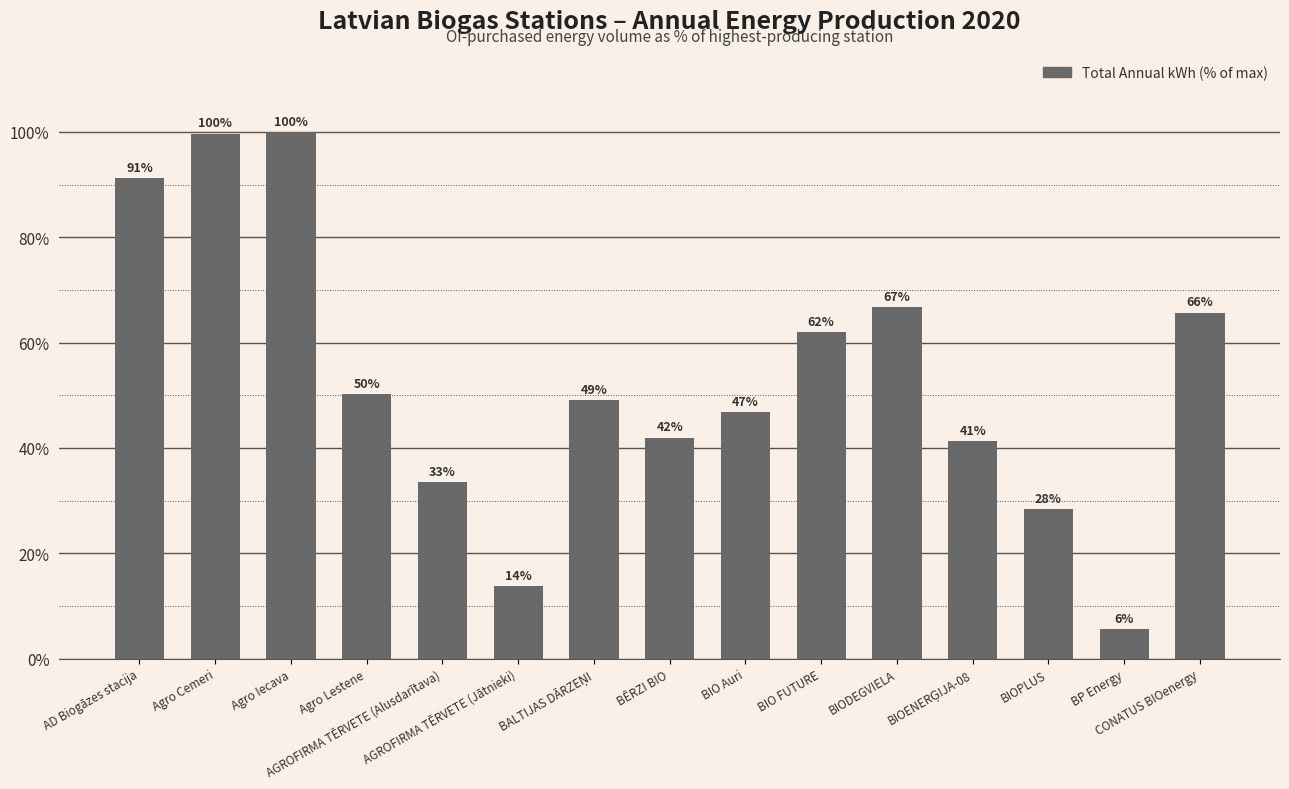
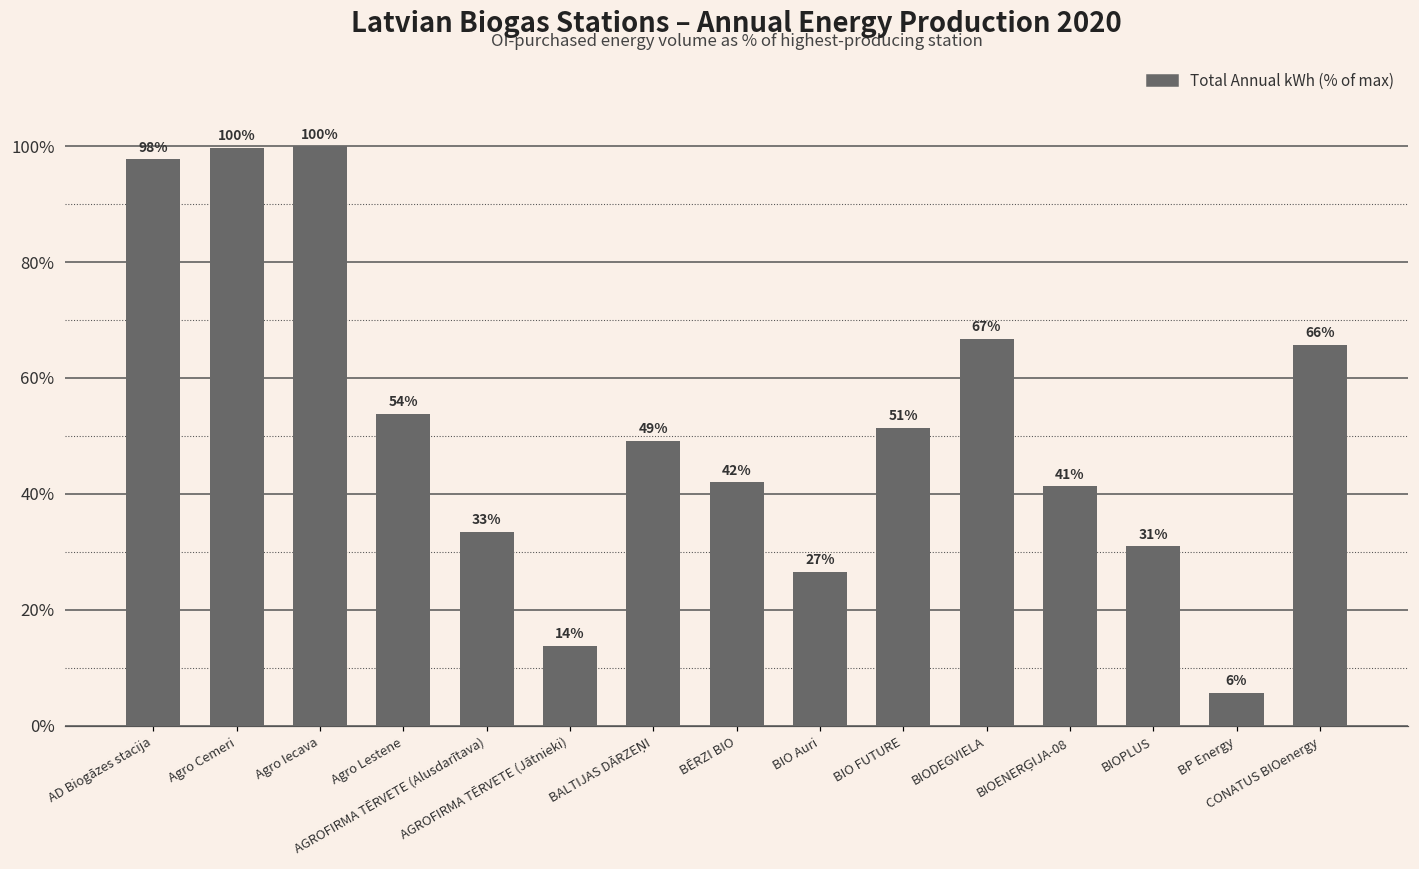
  {
-   "AD Biogāzes stacija": "91%",
+   "AD Biogāzes stacija": "98%",
    "Agro Cemeri": "100%",
    "Agro Iecava": "100%",
-   "Agro Lestene": "50%",
+   "Agro Lestene": "54%",
    "AGROFIRMA TĒRVETE (Alusdarītava)": "33%",
    "AGROFIRMA TĒRVETE (Jātnieki)": "14%",
    "BALTIJAS DĀRZEŅI": "49%",
    "BĒRZI BIO": "42%",
-   "BIO Auri": "47%",
-   "BIO FUTURE": "62%",
+   "BIO Auri": "27%",
+   "BIO FUTURE": "51%",
    "BIODEGVIELA": "67%",
    "BIOENERĢIJA-08": "41%",
-   "BIOPLUS": "28%",
+   "BIOPLUS": "31%",
    "BP Energy": "6%",
    "CONATUS BIOenergy": "66%"
  }
